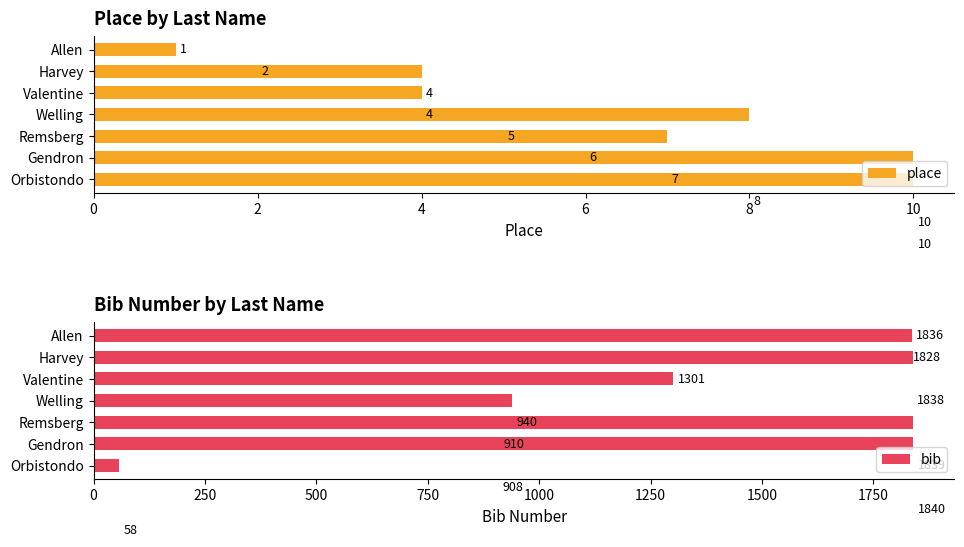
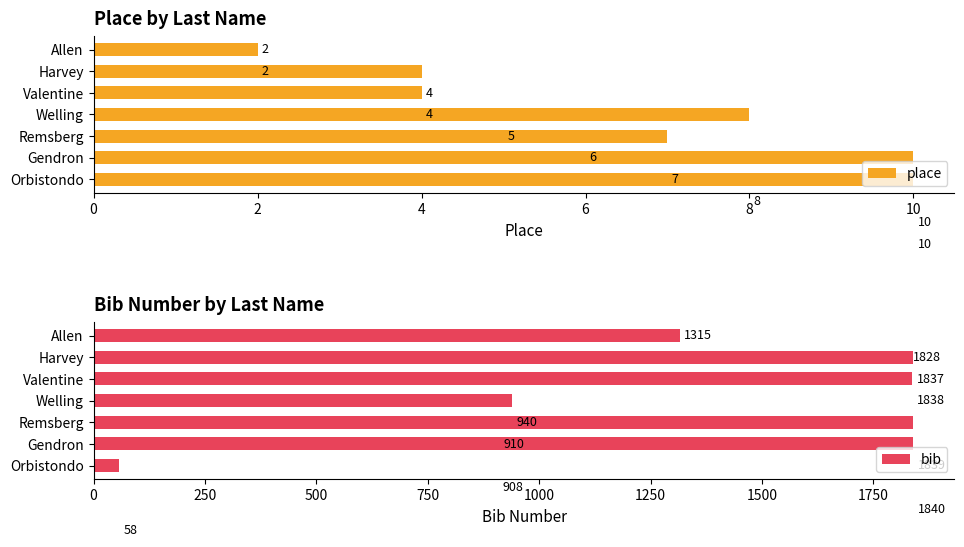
  {
    "Place by Last Name": {
-     "Allen": 1,
+     "Allen": 2,
      "Valentine": 4
    },
    "Bib Number by Last Name": {
-     "Allen": 1836,
-     "Valentine": 1301
+     "Allen": 1315,
+     "Valentine": 1837
    }
  }
